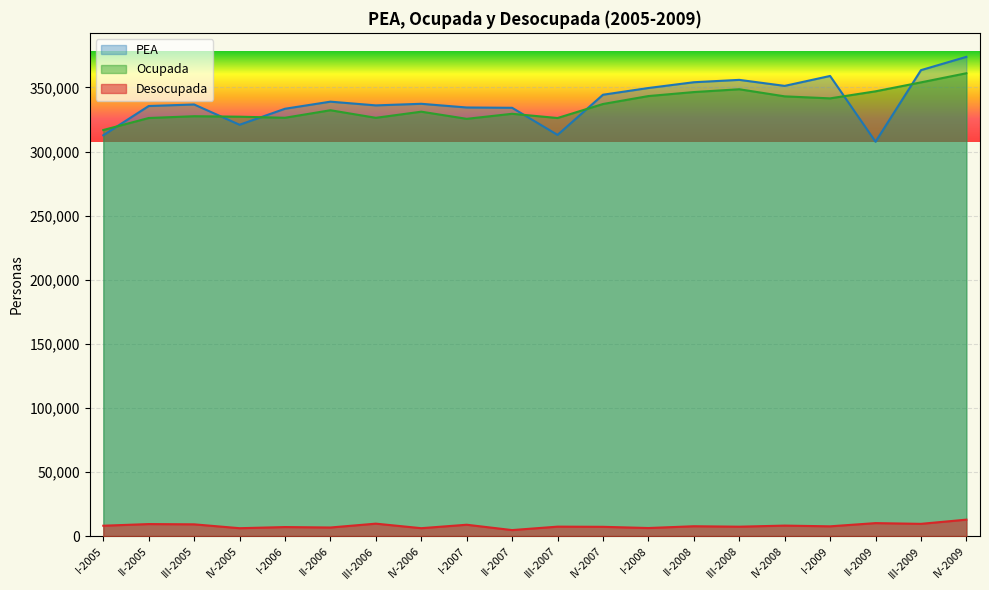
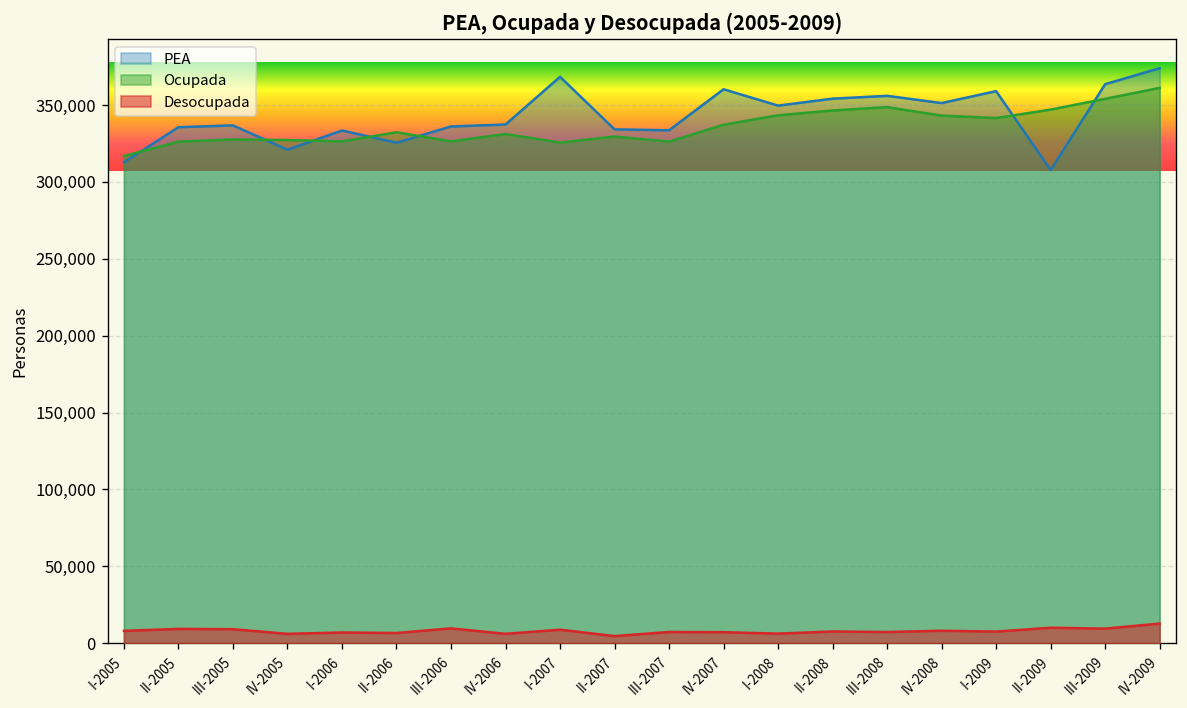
  {
    "PEA": {
      "I-2005": "313,000",
      "II-2005": "336,000",
      "III-2005": "337,000",
      "IV-2005": "321,000",
      "I-2006": "333,000",
-     "II-2006": "339,000",
+     "II-2006": "325,000",
      "III-2006": "336,000",
      "IV-2006": "337,000",
-     "I-2007": "334,000",
+     "I-2007": "368,000",
      "II-2007": "334,000",
-     "III-2007": "313,000",
-     "IV-2007": "344,000",
+     "III-2007": "334,000",
+     "IV-2007": "360,000",
      "I-2008": "350,000",
      "II-2008": "354,000",
      "III-2008": "356,000",
      "IV-2008": "351,000",
      "I-2009": "359,000",
      "II-2009": "308,000",
      "III-2009": "364,000",
      "IV-2009": "374,000"
    },
    "Ocupada": {
      "I-2005": "317,000",
      "II-2005": "326,000",
      "III-2005": "328,000",
      "IV-2005": "327,000",
      "I-2006": "326,000",
      "II-2006": "332,000",
      "III-2006": "326,000",
      "IV-2006": "331,000",
      "I-2007": "326,000",
      "II-2007": "329,000",
      "III-2007": "326,000",
      "IV-2007": "337,000",
      "I-2008": "343,000",
      "II-2008": "346,000",
      "III-2008": "349,000",
      "IV-2008": "343,000",
      "I-2009": "342,000",
      "II-2009": "347,000",
      "III-2009": "354,000",
      "IV-2009": "361,000"
    },
    "Desocupada": {
      "I-2005": "8,000",
      "II-2005": "9,000",
      "III-2005": "9,000",
      "IV-2005": "6,000",
      "I-2006": "7,000",
      "II-2006": "7,000",
      "III-2006": "10,000",
      "IV-2006": "6,000",
      "I-2007": "9,000",
      "II-2007": "5,000",
      "III-2007": "7,000",
      "IV-2007": "7,000",
      "I-2008": "6,000",
      "II-2008": "8,000",
      "III-2008": "7,000",
      "IV-2008": "8,000",
      "I-2009": "8,000",
      "II-2009": "10,000",
      "III-2009": "10,000",
      "IV-2009": "13,000"
    }
  }
